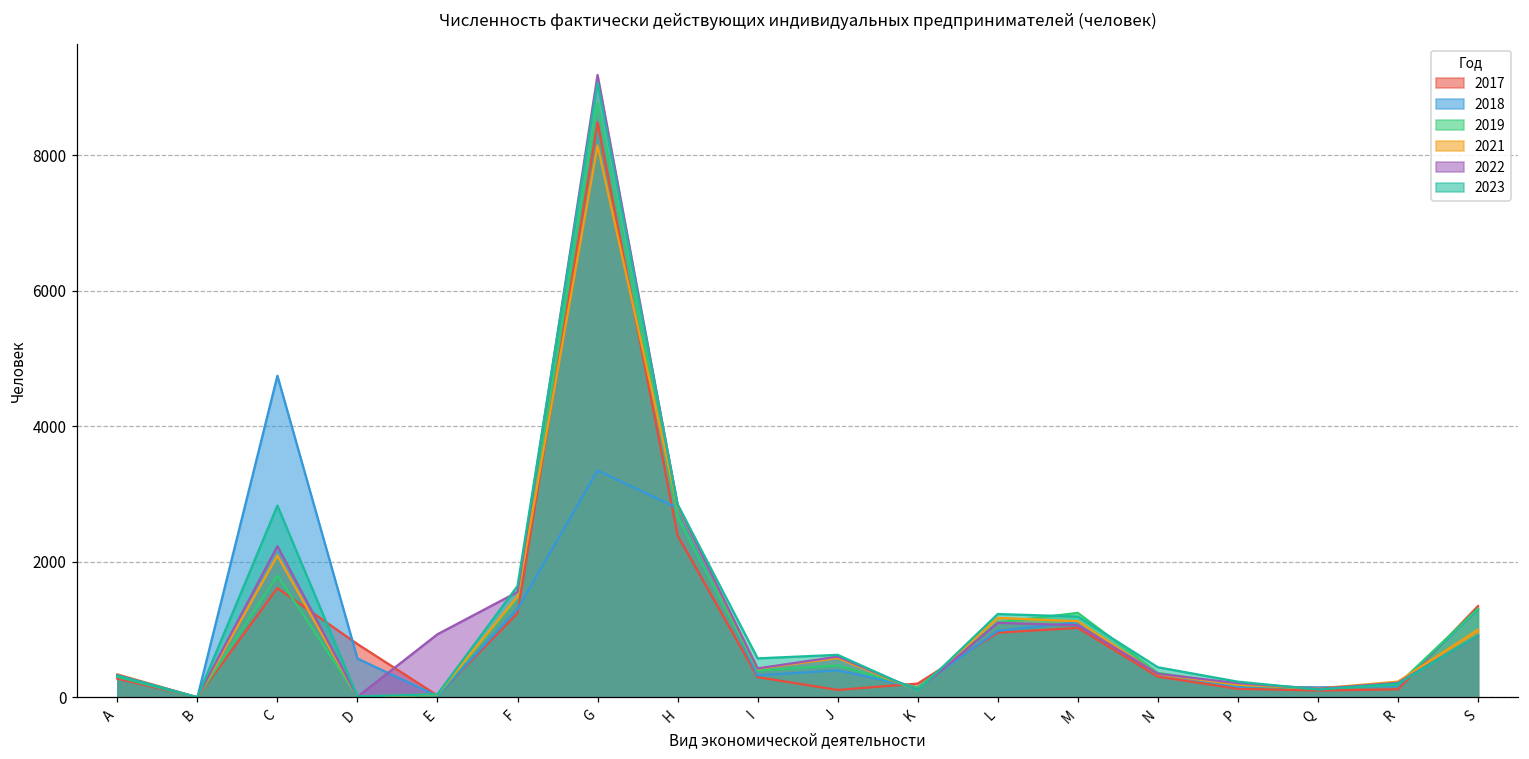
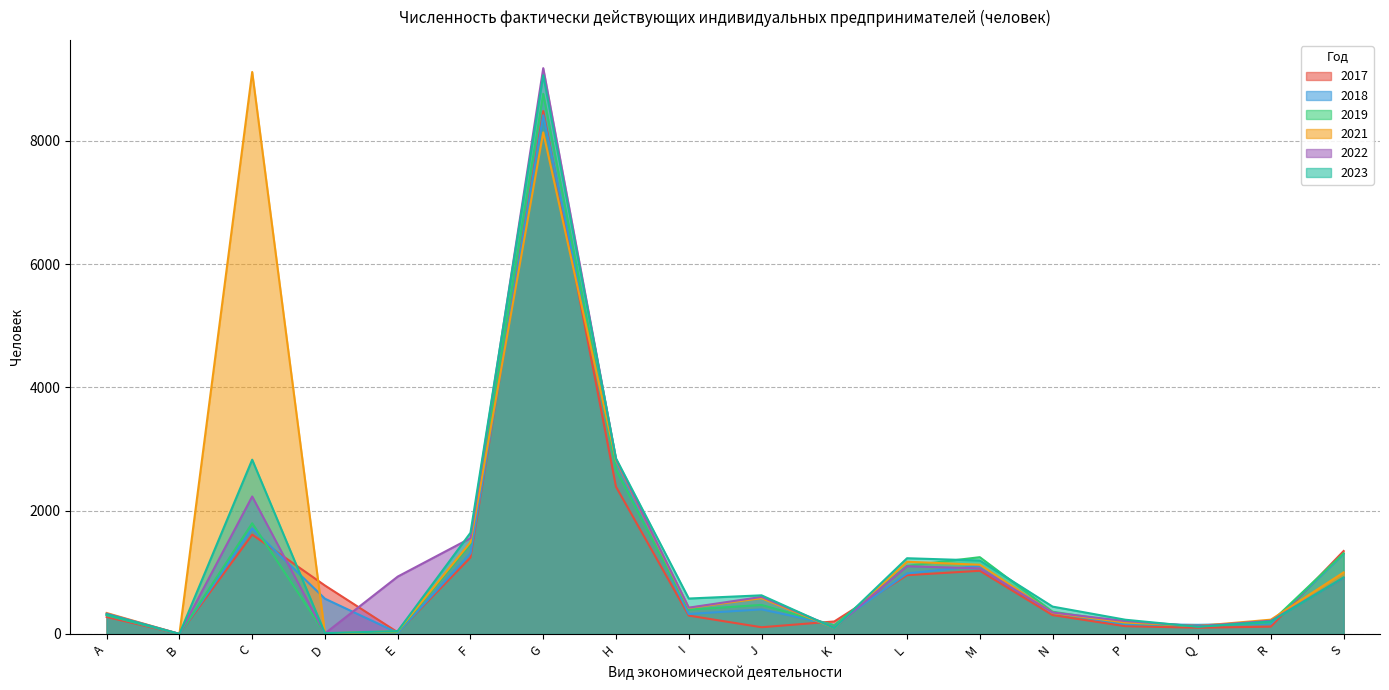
  {
    "2017": {
      "C": 1600,
      "D": 800,
      "F": 1200,
      "G": 8500,
      "H": 2400,
      "J": 100,
      "K": 200,
      "R": 100
    },
    "2018": {
-     "C": 4700,
+     "C": 1700,
      "D": 600,
      "F": 1300,
-     "G": 3300,
+     "G": 8400,
      "J": 400
    },
    "2021": {
-     "C": 2100,
+     "C": 9100,
      "G": 8100,
      "L": 1200,
      "S": 1000
    },
    "2022": {
      "C": 2200,
      "E": 900,
      "F": 1600,
      "G": 9200
    }
  }
